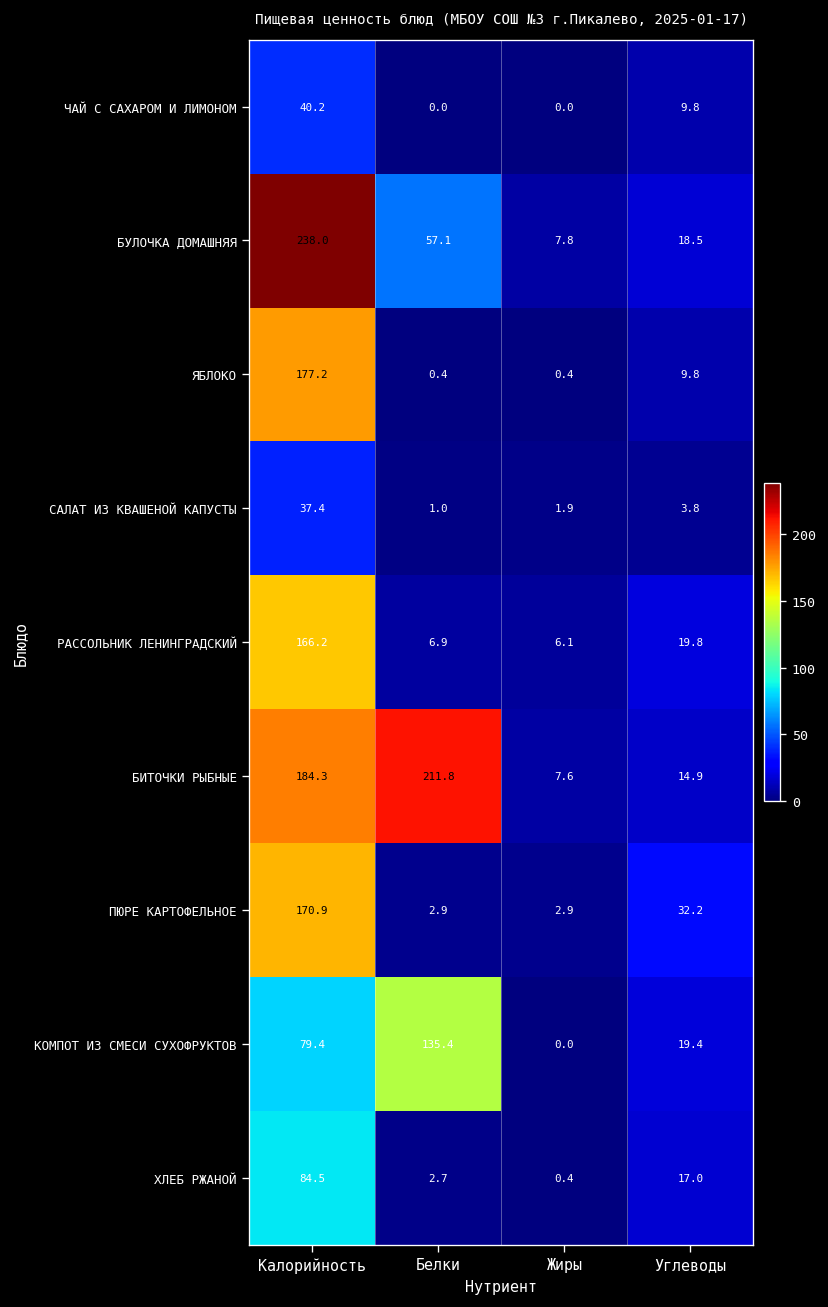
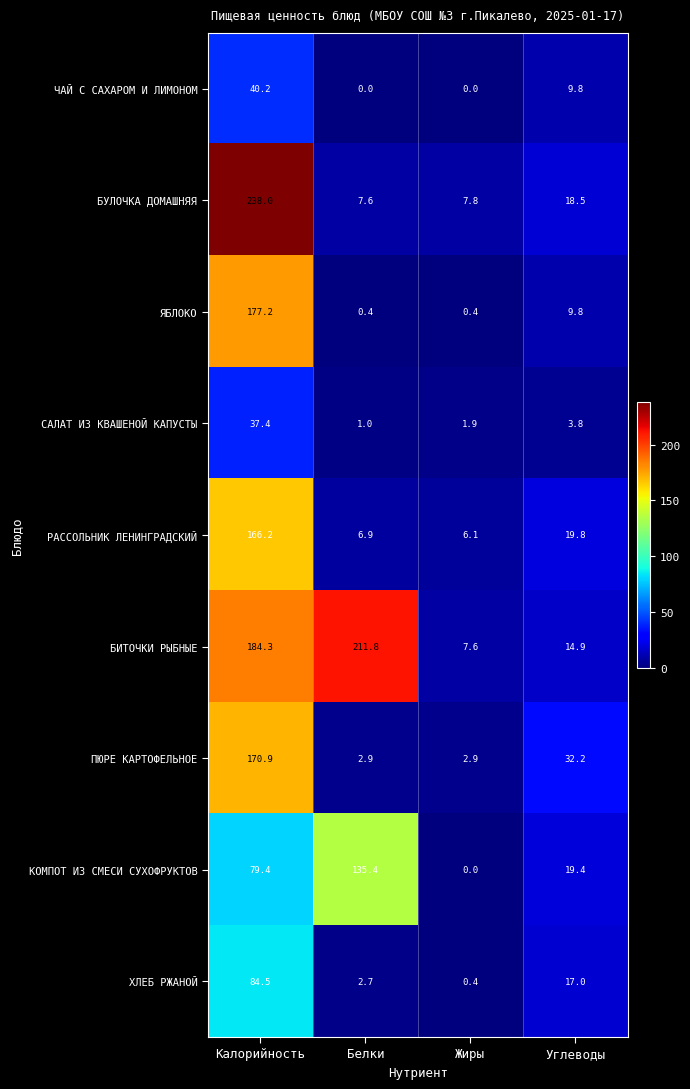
  {
    "ЧАЙ С САХАРОМ И ЛИМОНОМ": {
      "Калорийность": 40.2,
      "Белки": 0.0,
      "Жиры": 0.0,
      "Углеводы": 9.8
    },
    "БУЛОЧКА ДОМАШНЯЯ": {
      "Калорийность": 238.0,
-     "Белки": 57.1,
+     "Белки": 7.6,
      "Жиры": 7.8,
      "Углеводы": 18.5
    },
    "ЯБЛОКО": {
      "Калорийность": 177.2,
      "Белки": 0.4,
      "Жиры": 0.4,
      "Углеводы": 9.8
    },
    "САЛАТ ИЗ КВАШЕНОЙ КАПУСТЫ": {
      "Калорийность": 37.4,
      "Белки": 1.0,
      "Жиры": 1.9,
      "Углеводы": 3.8
    },
    "РАССОЛЬНИК ЛЕНИНГРАДСКИЙ": {
      "Калорийность": 166.2,
      "Белки": 6.9,
      "Жиры": 6.1,
      "Углеводы": 19.8
    },
    "БИТОЧКИ РЫБНЫЕ": {
      "Калорийность": 184.3,
      "Белки": 211.8,
      "Жиры": 7.6,
      "Углеводы": 14.9
    },
    "ПЮРЕ КАРТОФЕЛЬНОЕ": {
      "Калорийность": 170.9,
      "Белки": 2.9,
      "Жиры": 2.9,
      "Углеводы": 32.2
    },
    "КОМПОТ ИЗ СМЕСИ СУХОФРУКТОВ": {
      "Калорийность": 79.4,
      "Белки": 135.4,
      "Жиры": 0.0,
      "Углеводы": 19.4
    },
    "ХЛЕБ РЖАНОЙ": {
      "Калорийность": 84.5,
      "Белки": 2.7,
      "Жиры": 0.4,
      "Углеводы": 17.0
    }
  }
